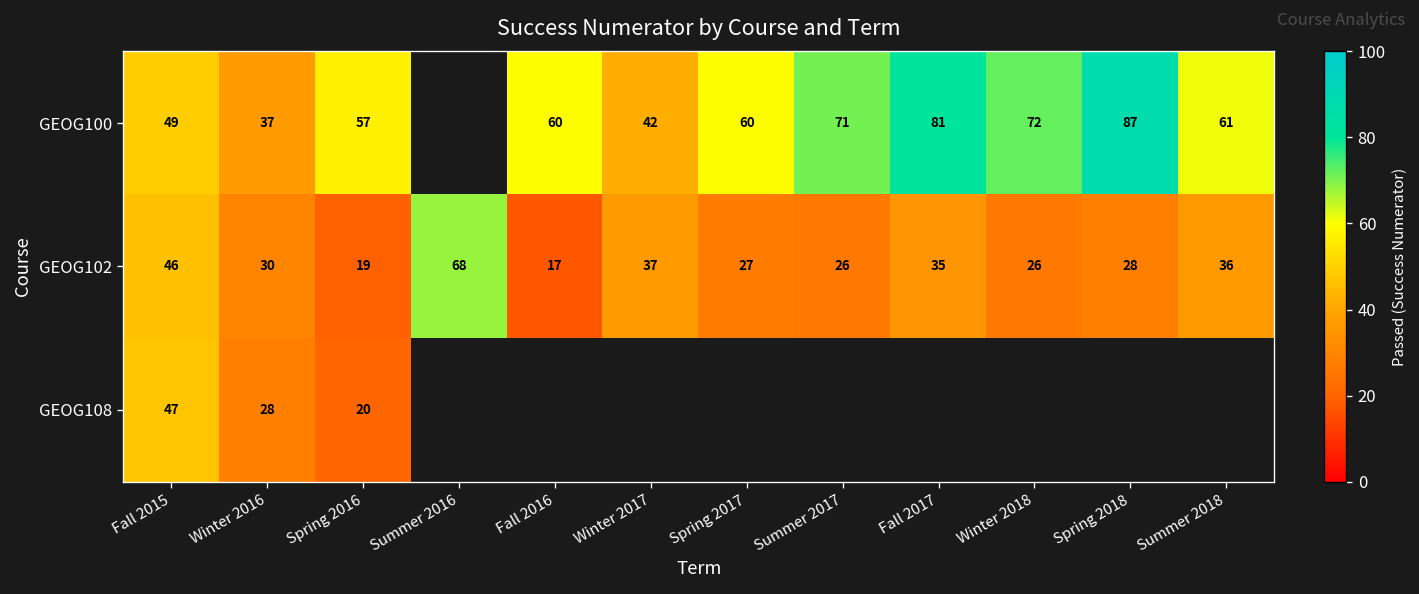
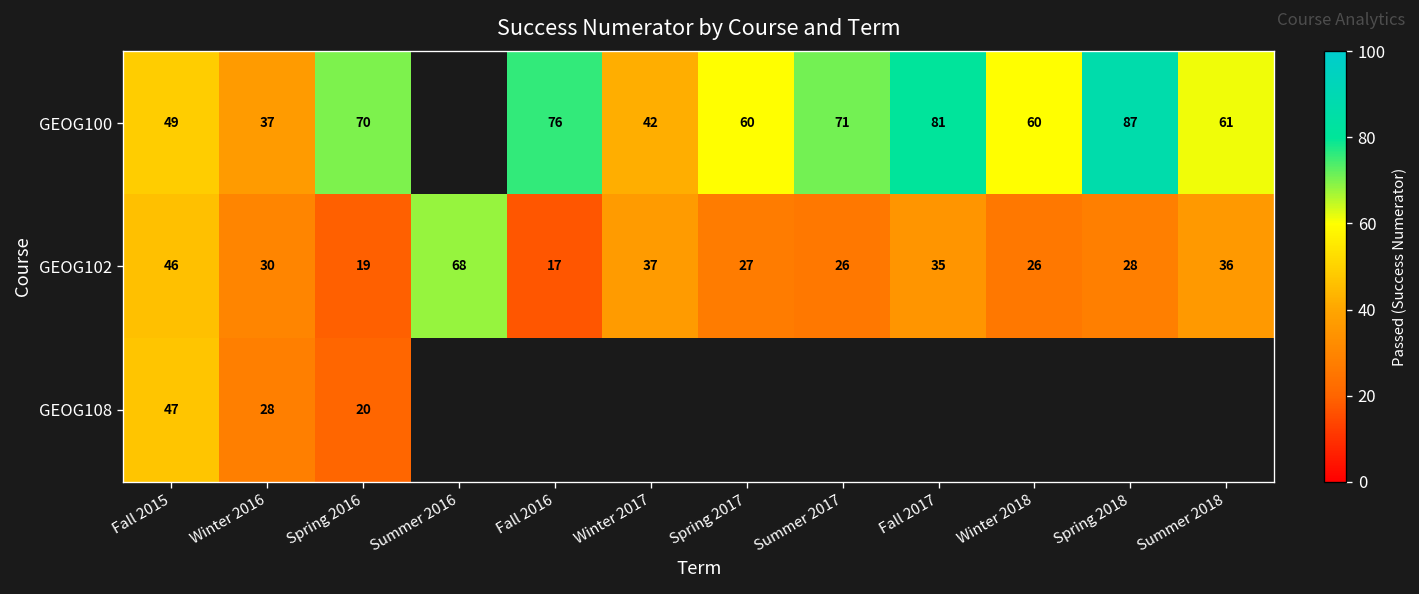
  {
    "GEOG100": {
      "Fall 2015": 49,
      "Winter 2016": 37,
-     "Spring 2016": 57,
-     "Fall 2016": 60,
+     "Spring 2016": 70,
+     "Fall 2016": 76,
      "Winter 2017": 42,
      "Spring 2017": 60,
      "Summer 2017": 71,
      "Fall 2017": 81,
-     "Winter 2018": 72,
+     "Winter 2018": 60,
      "Spring 2018": 87,
      "Summer 2018": 61
    },
    "GEOG102": {
      "Fall 2015": 46,
      "Winter 2016": 30,
      "Spring 2016": 19,
      "Summer 2016": 68,
      "Fall 2016": 17,
      "Winter 2017": 37,
      "Spring 2017": 27,
      "Summer 2017": 26,
      "Fall 2017": 35,
      "Winter 2018": 26,
      "Spring 2018": 28,
      "Summer 2018": 36
    },
    "GEOG108": {
      "Fall 2015": 47,
      "Winter 2016": 28,
      "Spring 2016": 20
    }
  }
